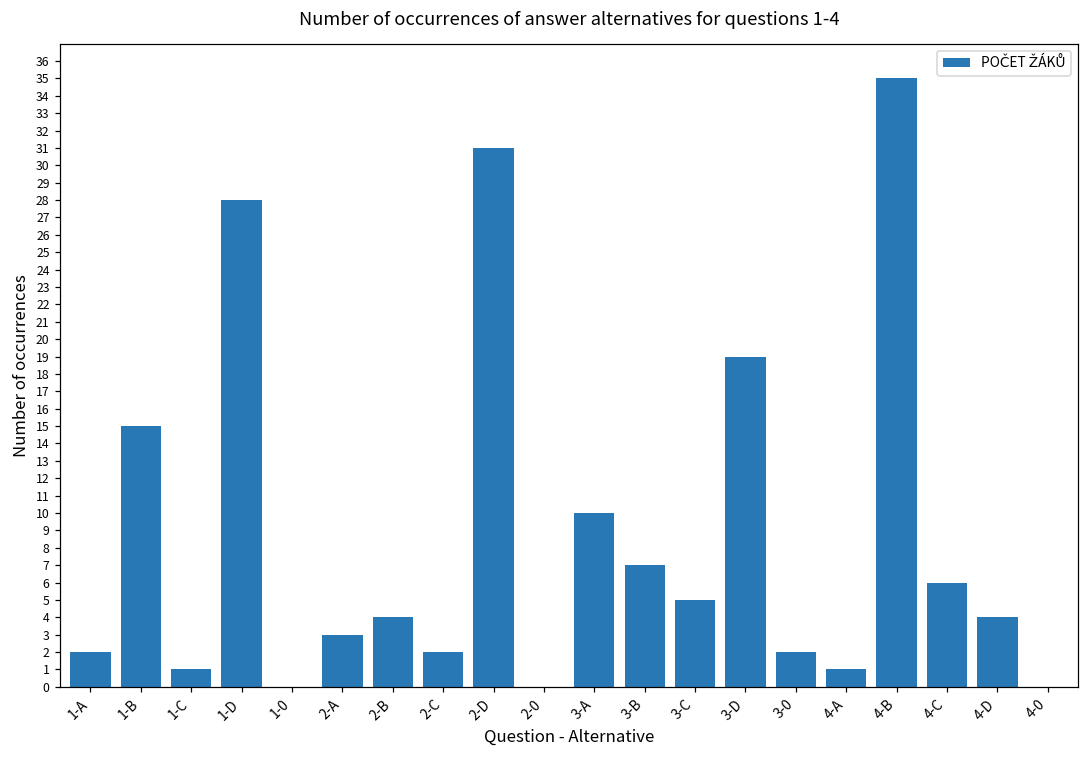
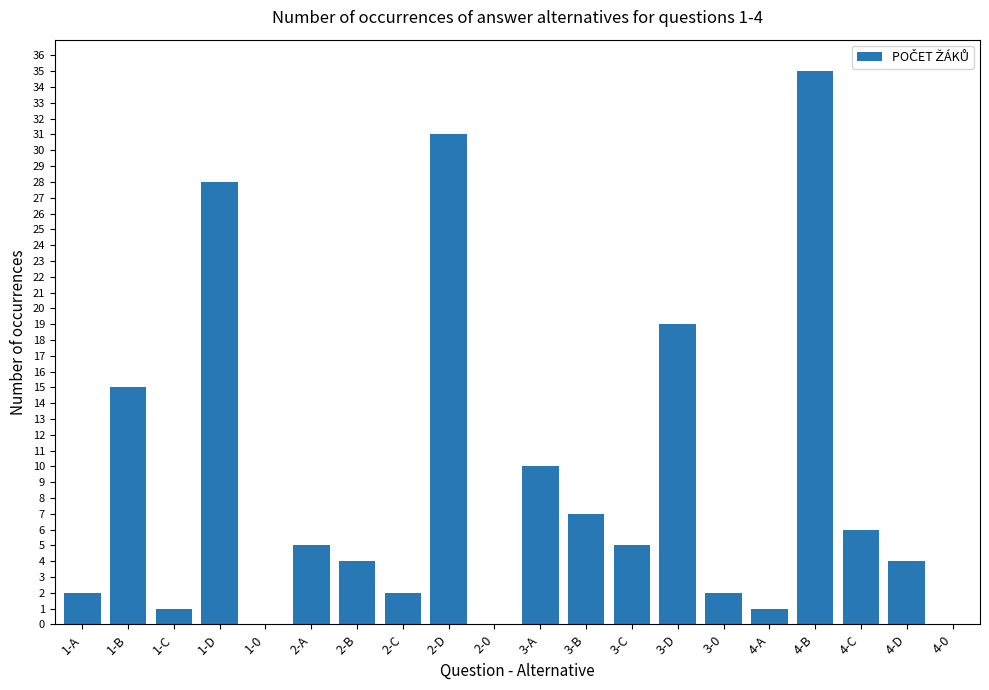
  {
    "1-A": 2,
    "1-B": 15,
    "1-C": 1,
    "1-D": 28,
    "1-0": 0,
-   "2-A": 3,
+   "2-A": 5,
    "2-B": 4,
    "2-C": 2,
    "2-D": 31,
    "2-0": 0,
    "3-A": 10,
    "3-B": 7,
    "3-C": 5,
    "3-D": 19,
    "3-0": 2,
    "4-A": 1,
    "4-B": 35,
    "4-C": 6,
    "4-D": 4,
    "4-0": 0
  }
